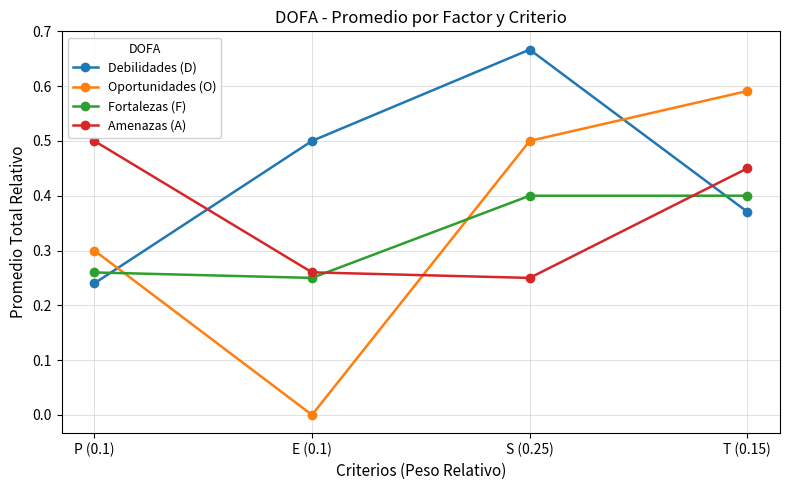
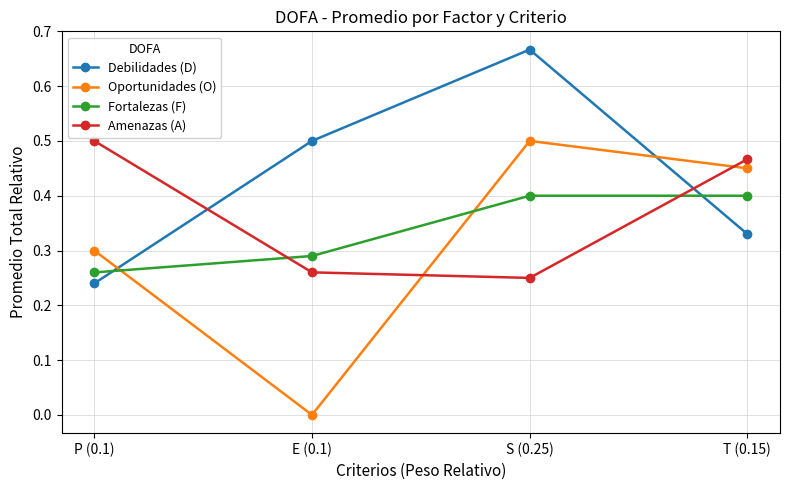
  {
    "Debilidades (D)": {
      "P (0.1)": 0.24,
      "E (0.1)": 0.50,
      "S (0.25)": 0.67,
-     "T (0.15)": 0.37
+     "T (0.15)": 0.33
    },
    "Oportunidades (O)": {
      "P (0.1)": 0.30,
      "E (0.1)": 0.00,
      "S (0.25)": 0.50,
-     "T (0.15)": 0.59
+     "T (0.15)": 0.45
    },
    "Fortalezas (F)": {
      "P (0.1)": 0.26,
-     "E (0.1)": 0.25,
+     "E (0.1)": 0.29,
      "S (0.25)": 0.40,
      "T (0.15)": 0.40
    },
    "Amenazas (A)": {
      "P (0.1)": 0.50,
      "E (0.1)": 0.26,
      "S (0.25)": 0.25,
-     "T (0.15)": 0.45
+     "T (0.15)": 0.47
    }
  }
